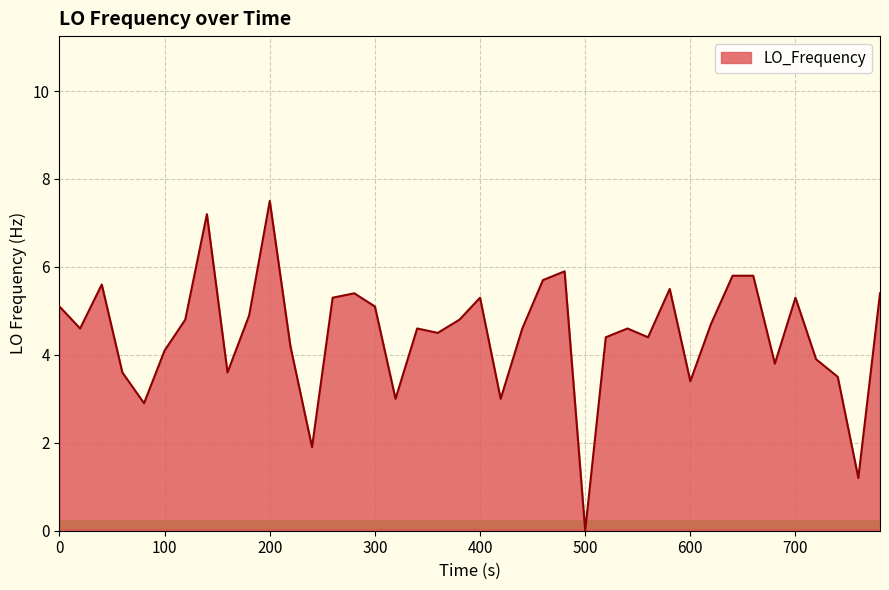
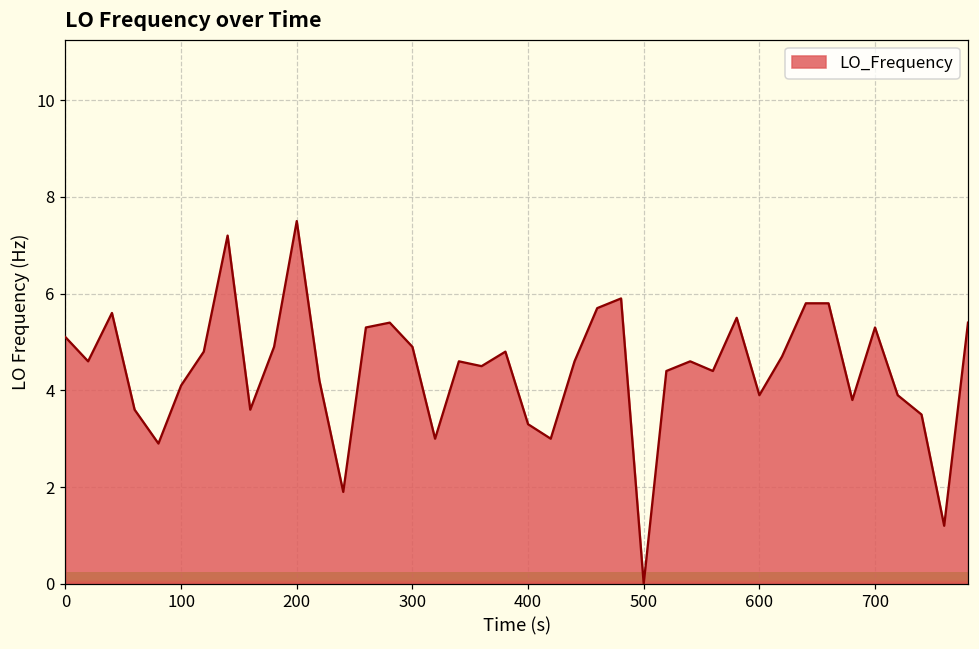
  {
    "0": 5.1,
    "100": 4.1,
    "200": 7.5,
-   "300": 5.1,
-   "400": 5.3,
+   "300": 4.9,
+   "400": 3.3,
    "500": 0.0,
-   "600": 3.4,
+   "600": 3.9,
    "700": 5.3
  }
